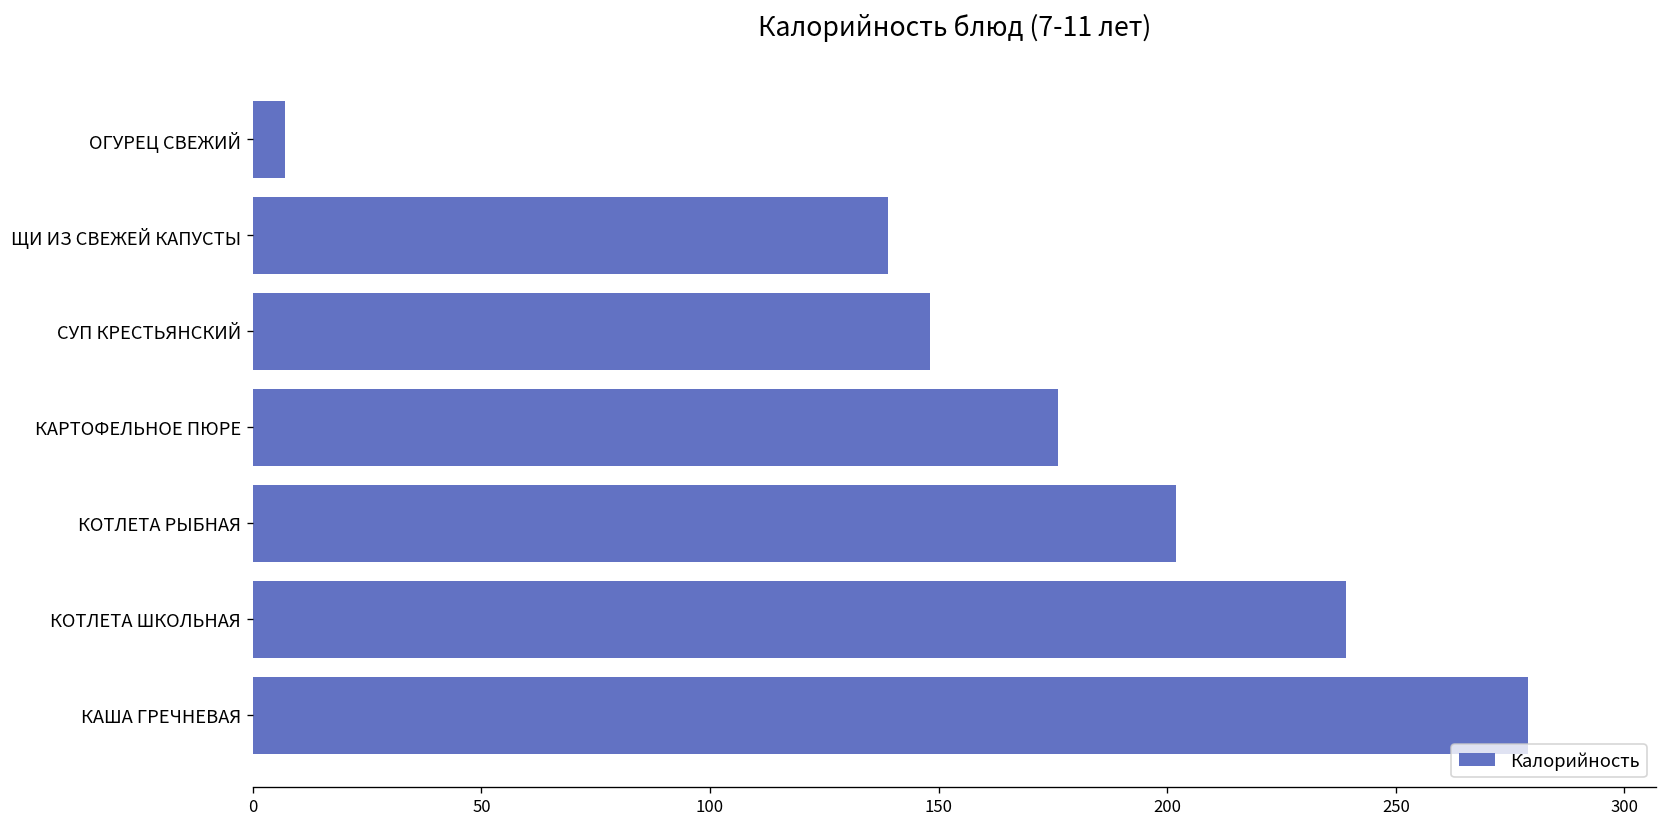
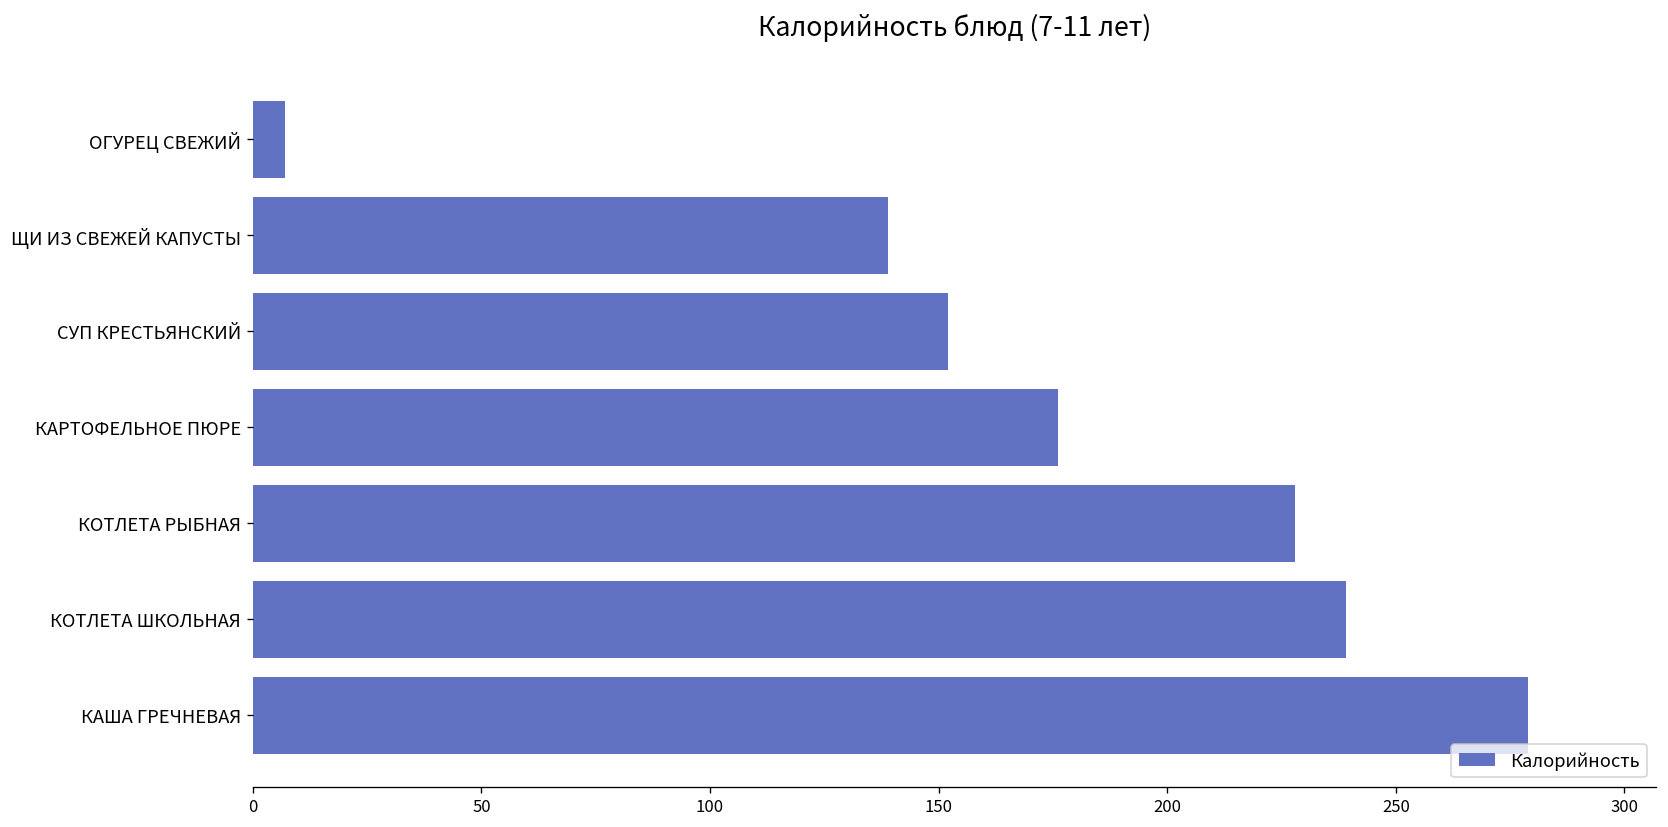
  {
    "ОГУРЕЦ СВЕЖИЙ": 7,
    "ЩИ ИЗ СВЕЖЕЙ КАПУСТЫ": 139,
-   "СУП КРЕСТЬЯНСКИЙ": 148,
+   "СУП КРЕСТЬЯНСКИЙ": 152,
    "КАРТОФЕЛЬНОЕ ПЮРЕ": 176,
-   "КОТЛЕТА РЫБНАЯ": 202,
+   "КОТЛЕТА РЫБНАЯ": 228,
    "КОТЛЕТА ШКОЛЬНАЯ": 239,
    "КАША ГРЕЧНЕВАЯ": 279
  }
